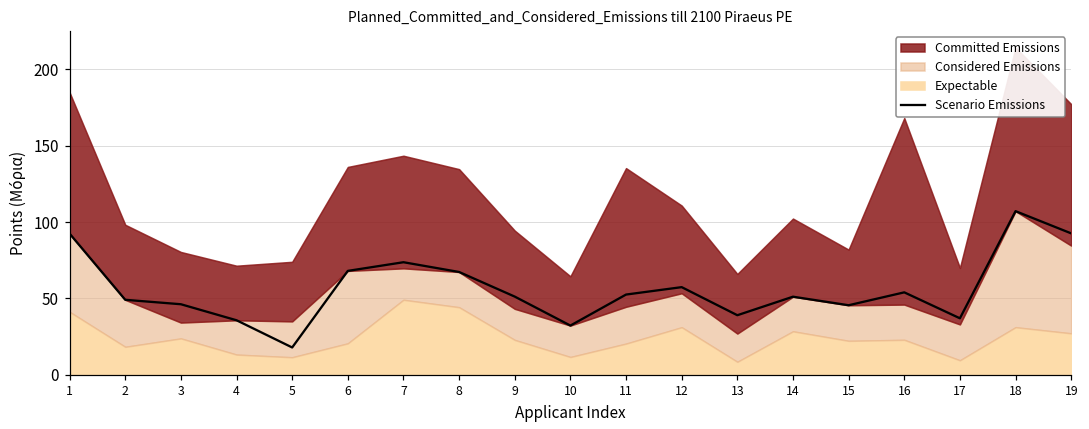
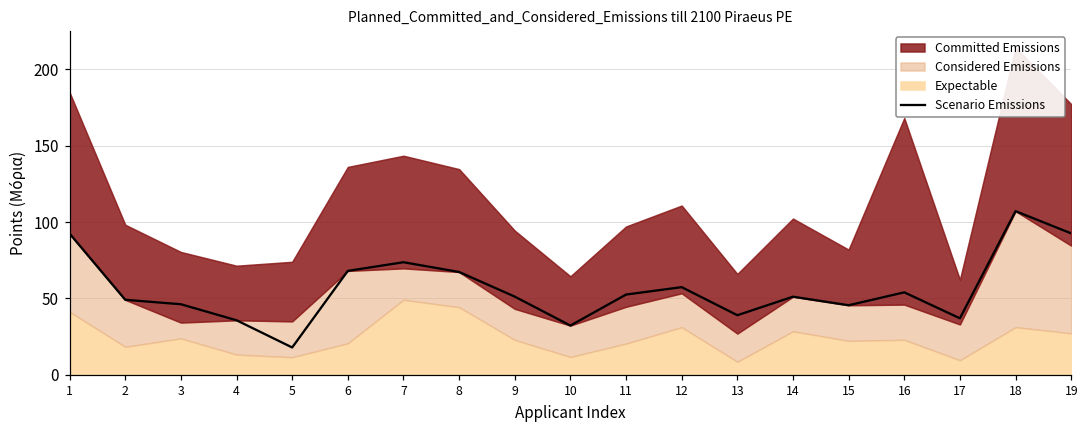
  {
    "Scenario Emissions": {
      "3": 46,
      "5": 18,
      "7": 74,
      "9": 51,
      "11": 53,
      "12": 57,
      "13": 39,
      "16": 54,
      "17": 37,
      "19": 93
    },
    "Committed Emissions": {
      "1": 92,
      "2": 49,
      "3": 46,
      "4": 36,
      "5": 39,
      "6": 68,
      "7": 74,
      "8": 67,
      "9": 51,
      "10": 32,
-     "11": 91,
+     "11": 53,
      "12": 57,
      "13": 39,
      "14": 51,
      "15": 36,
      "16": 122,
-     "17": 37,
+     "17": 29,
      "19": 93
    }
  }
